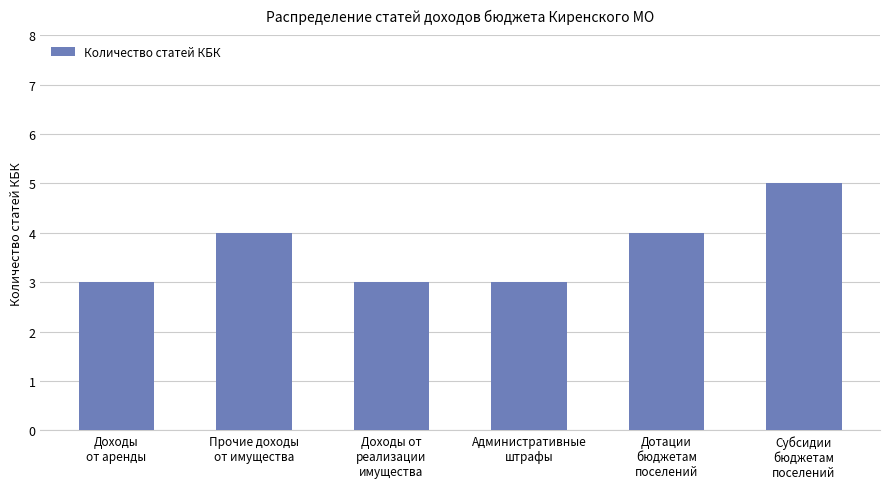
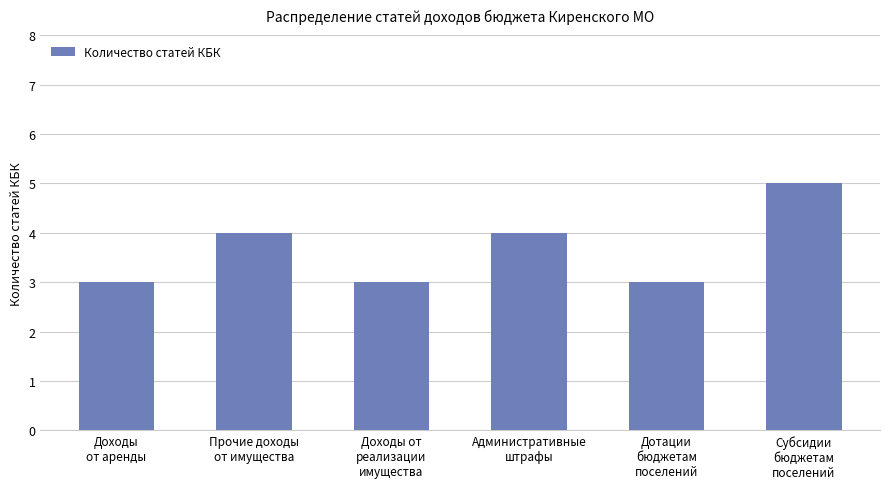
  {
    "Доходы от аренды": 3,
    "Прочие доходы от имущества": 4,
    "Доходы от реализации имущества": 3,
-   "Административные штрафы": 3,
-   "Дотации бюджетам поселений": 4,
+   "Административные штрафы": 4,
+   "Дотации бюджетам поселений": 3,
    "Субсидии бюджетам поселений": 5
  }
